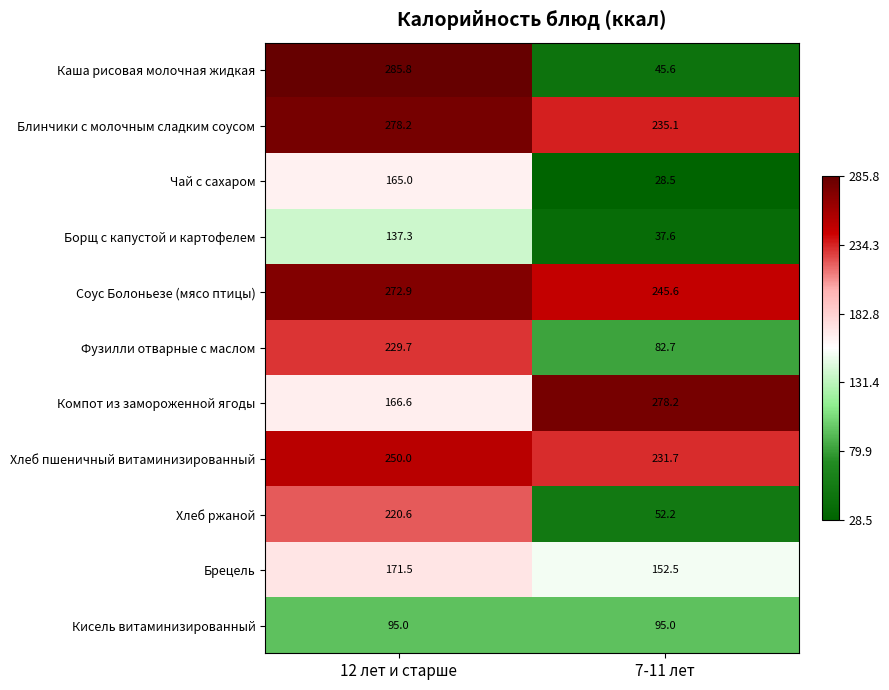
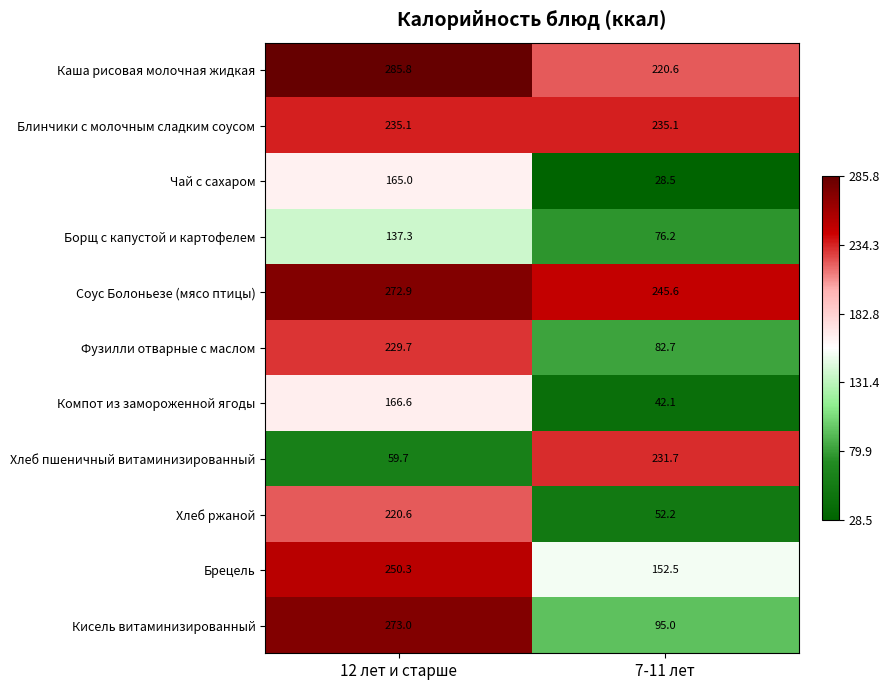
  {
    "Каша рисовая молочная жидкая": {
      "12 лет и старше": 285.8,
-     "7-11 лет": 45.6
+     "7-11 лет": 220.6
    },
    "Блинчики с молочным сладким соусом": {
-     "12 лет и старше": 278.2,
+     "12 лет и старше": 235.1,
      "7-11 лет": 235.1
    },
    "Чай с сахаром": {
      "12 лет и старше": 165.0,
      "7-11 лет": 28.5
    },
    "Борщ с капустой и картофелем": {
      "12 лет и старше": 137.3,
-     "7-11 лет": 37.6
+     "7-11 лет": 76.2
    },
    "Соус Болоньезе (мясо птицы)": {
      "12 лет и старше": 272.9,
      "7-11 лет": 245.6
    },
    "Фузилли отварные с маслом": {
      "12 лет и старше": 229.7,
      "7-11 лет": 82.7
    },
    "Компот из замороженной ягоды": {
      "12 лет и старше": 166.6,
-     "7-11 лет": 278.2
+     "7-11 лет": 42.1
    },
    "Хлеб пшеничный витаминизированный": {
-     "12 лет и старше": 250.0,
+     "12 лет и старше": 59.7,
      "7-11 лет": 231.7
    },
    "Хлеб ржаной": {
      "12 лет и старше": 220.6,
      "7-11 лет": 52.2
    },
    "Брецель": {
-     "12 лет и старше": 171.5,
+     "12 лет и старше": 250.3,
      "7-11 лет": 152.5
    },
    "Кисель витаминизированный": {
-     "12 лет и старше": 95.0,
+     "12 лет и старше": 273.0,
      "7-11 лет": 95.0
    }
  }
